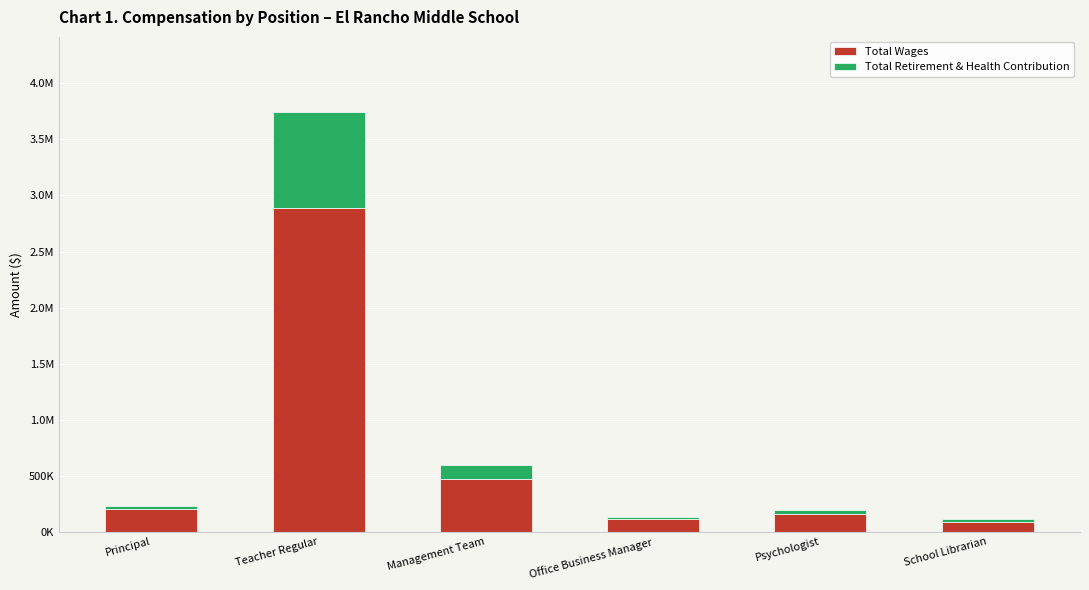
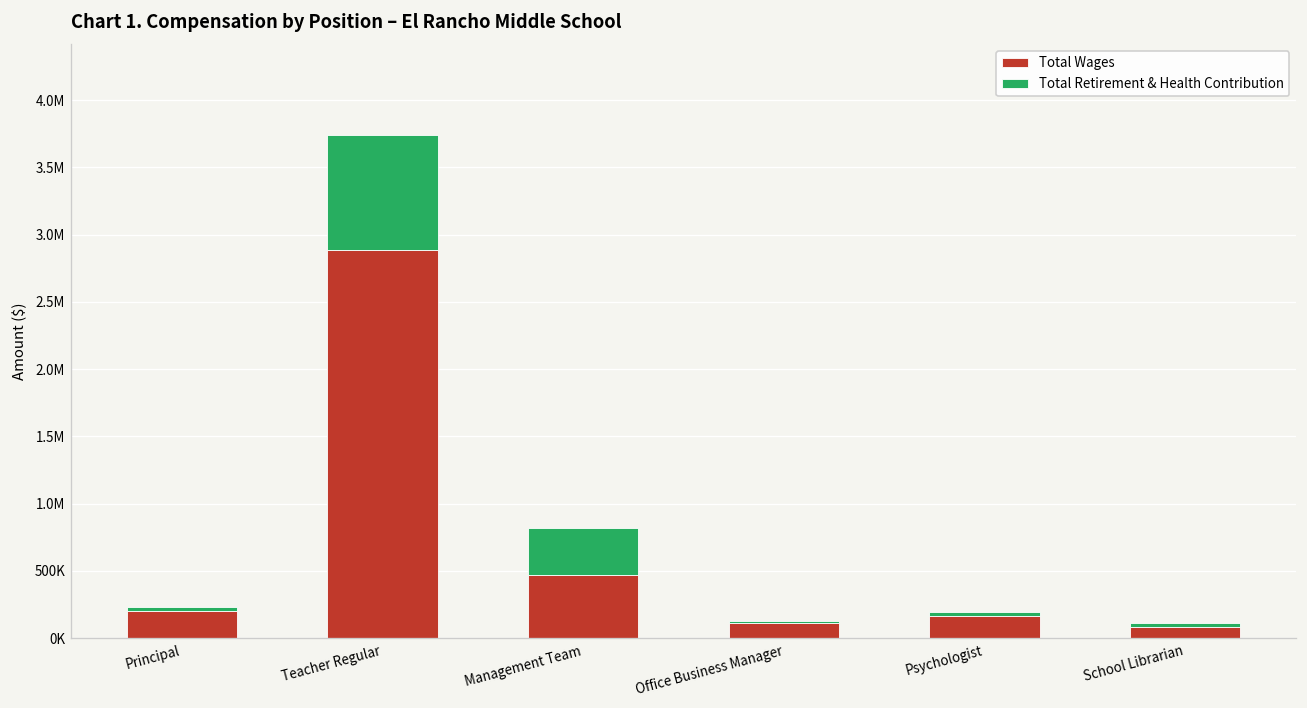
  {
    "Total Wages": {
      "Principal": 200000,
      "Teacher Regular": 2890000,
      "Management Team": 470000,
      "Office Business Manager": 110000,
      "Psychologist": 160000,
      "School Librarian": 90000
    },
    "Total Retirement & Health Contribution": {
      "Principal": 30000,
      "Teacher Regular": 860000,
-     "Management Team": 130000,
+     "Management Team": 350000,
      "Psychologist": 30000,
      "School Librarian": 30000
    }
  }
